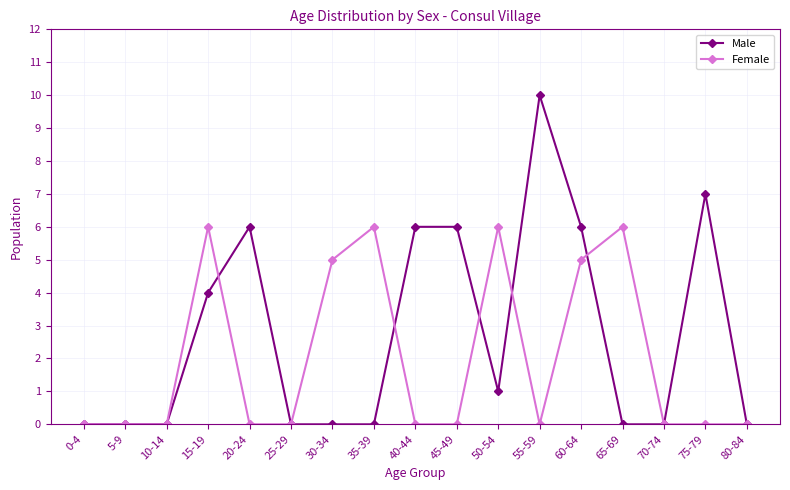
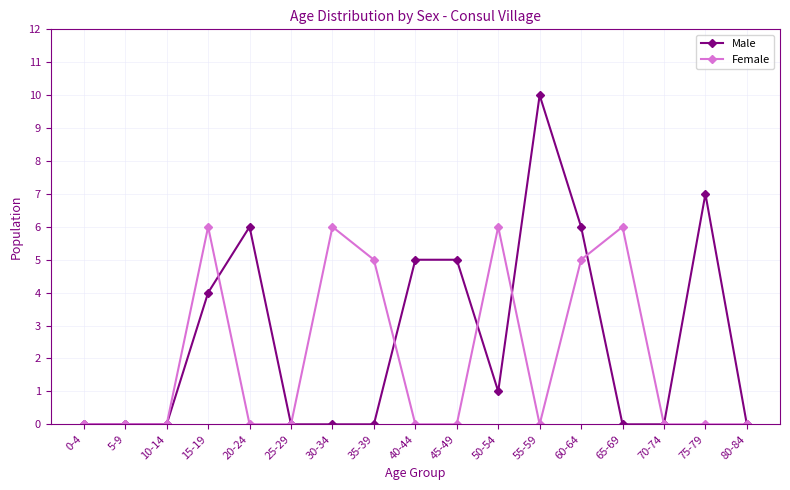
  {
    "Male": {
      "15-19": 4,
      "20-24": 6,
      "30-34": 0,
      "35-39": 0,
-     "40-44": 6,
-     "45-49": 6,
+     "40-44": 5,
+     "45-49": 5,
      "50-54": 1,
      "55-59": 10,
      "60-64": 6,
      "65-69": 0,
      "75-79": 7
    },
    "Female": {
      "15-19": 6,
      "20-24": 0,
-     "30-34": 5,
-     "35-39": 6,
+     "30-34": 6,
+     "35-39": 5,
      "40-44": 0,
      "45-49": 0,
      "50-54": 6,
      "55-59": 0,
      "60-64": 5,
      "65-69": 6,
      "75-79": 0
    }
  }
